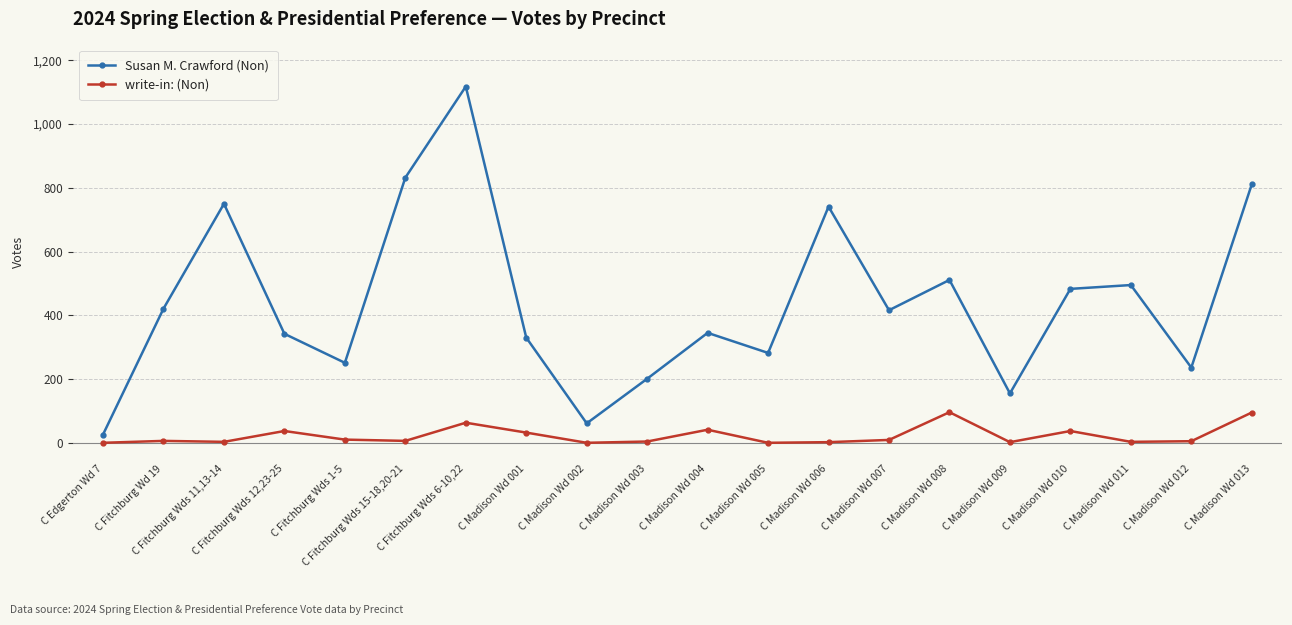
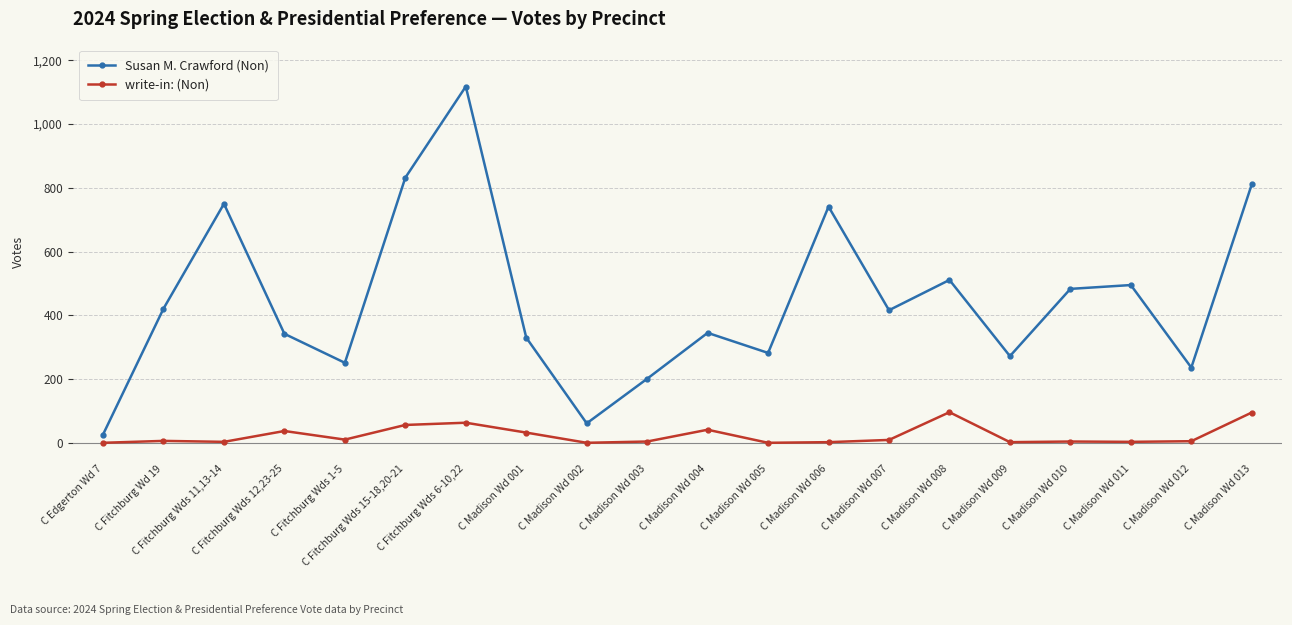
  {
    "Susan M. Crawford (Non)": {
      "C Edgerton Wd 7": "30",
      "C Fitchburg Wd 19": "420",
      "C Fitchburg Wds 11,13-14": "750",
      "C Fitchburg Wds 12,23-25": "340",
      "C Fitchburg Wds 1-5": "250",
      "C Fitchburg Wds 15-18,20-21": "830",
      "C Fitchburg Wds 6-10,22": "1,120",
      "C Madison Wd 001": "330",
      "C Madison Wd 002": "60",
      "C Madison Wd 003": "200",
      "C Madison Wd 004": "350",
      "C Madison Wd 005": "280",
      "C Madison Wd 006": "740",
      "C Madison Wd 007": "420",
      "C Madison Wd 008": "510",
-     "C Madison Wd 009": "160",
+     "C Madison Wd 009": "270",
      "C Madison Wd 010": "480",
      "C Madison Wd 011": "500",
      "C Madison Wd 012": "240",
      "C Madison Wd 013": "810"
    },
    "write-in: (Non)": {
      "C Edgerton Wd 7": "0",
      "C Fitchburg Wd 19": "10",
      "C Fitchburg Wds 11,13-14": "0",
      "C Fitchburg Wds 12,23-25": "40",
      "C Fitchburg Wds 1-5": "10",
-     "C Fitchburg Wds 15-18,20-21": "10",
+     "C Fitchburg Wds 15-18,20-21": "60",
      "C Fitchburg Wds 6-10,22": "60",
      "C Madison Wd 001": "30",
      "C Madison Wd 002": "0",
      "C Madison Wd 003": "0",
      "C Madison Wd 004": "40",
      "C Madison Wd 005": "0",
      "C Madison Wd 006": "0",
      "C Madison Wd 007": "10",
      "C Madison Wd 008": "100",
      "C Madison Wd 009": "0",
-     "C Madison Wd 010": "40",
+     "C Madison Wd 010": "0",
      "C Madison Wd 011": "0",
      "C Madison Wd 012": "10",
      "C Madison Wd 013": "100"
    }
  }
